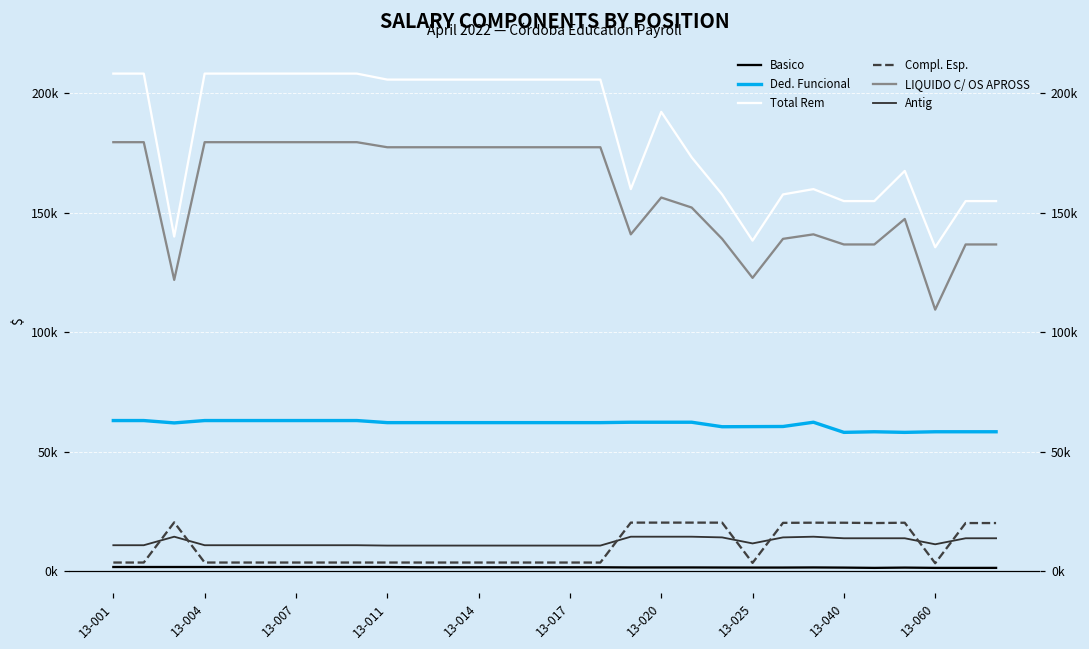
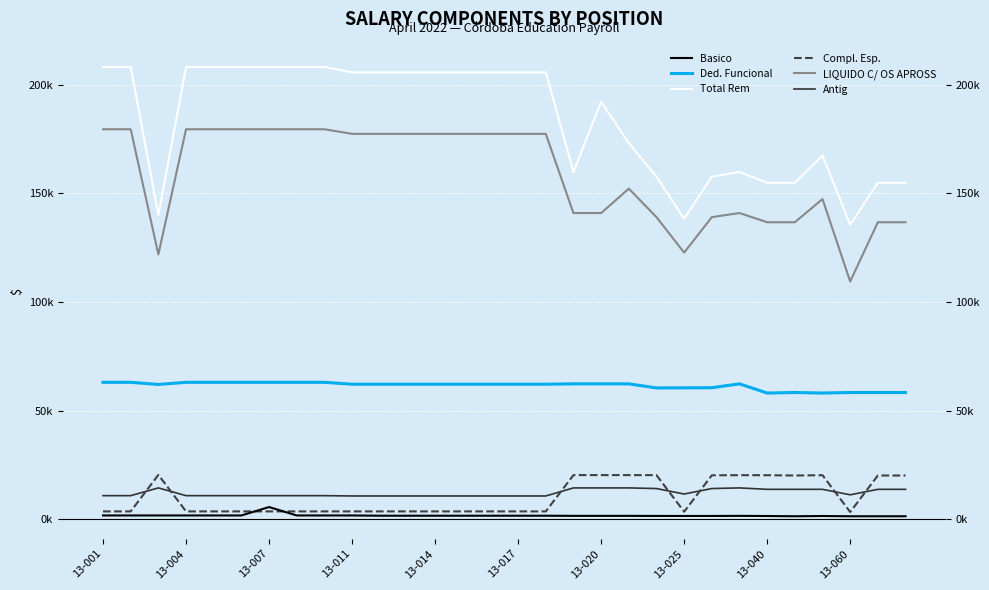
  {
    "Basico": {
      "13-001": 2000,
      "13-004": 2000,
-     "13-007": 2000,
+     "13-007": 6000,
      "13-011": 2000,
      "13-014": 2000,
      "13-017": 2000,
      "13-020": 2000,
      "13-025": 2000,
      "13-040": 2000,
      "13-060": 1000
    },
    "Ded. Funcional": {
      "13-001": 63000,
      "13-004": 63000,
      "13-007": 63000,
      "13-011": 62000,
      "13-014": 62000,
      "13-017": 62000,
      "13-020": 62000,
      "13-025": 61000,
      "13-040": 58000,
      "13-060": 58000
    },
    "Total Rem": {
      "13-001": 208000,
      "13-004": 208000,
      "13-007": 208000,
      "13-011": 206000,
      "13-014": 206000,
      "13-017": 206000,
      "13-020": 192000,
      "13-025": 138000,
      "13-040": 155000,
      "13-060": 136000
    },
    "LIQUIDO C/ OS APROSS": {
      "13-001": 180000,
      "13-004": 180000,
      "13-007": 180000,
      "13-011": 177000,
      "13-014": 177000,
      "13-017": 177000,
-     "13-020": 156000,
+     "13-020": 141000,
      "13-025": 123000,
      "13-040": 137000,
      "13-060": 109000
    }
  }
